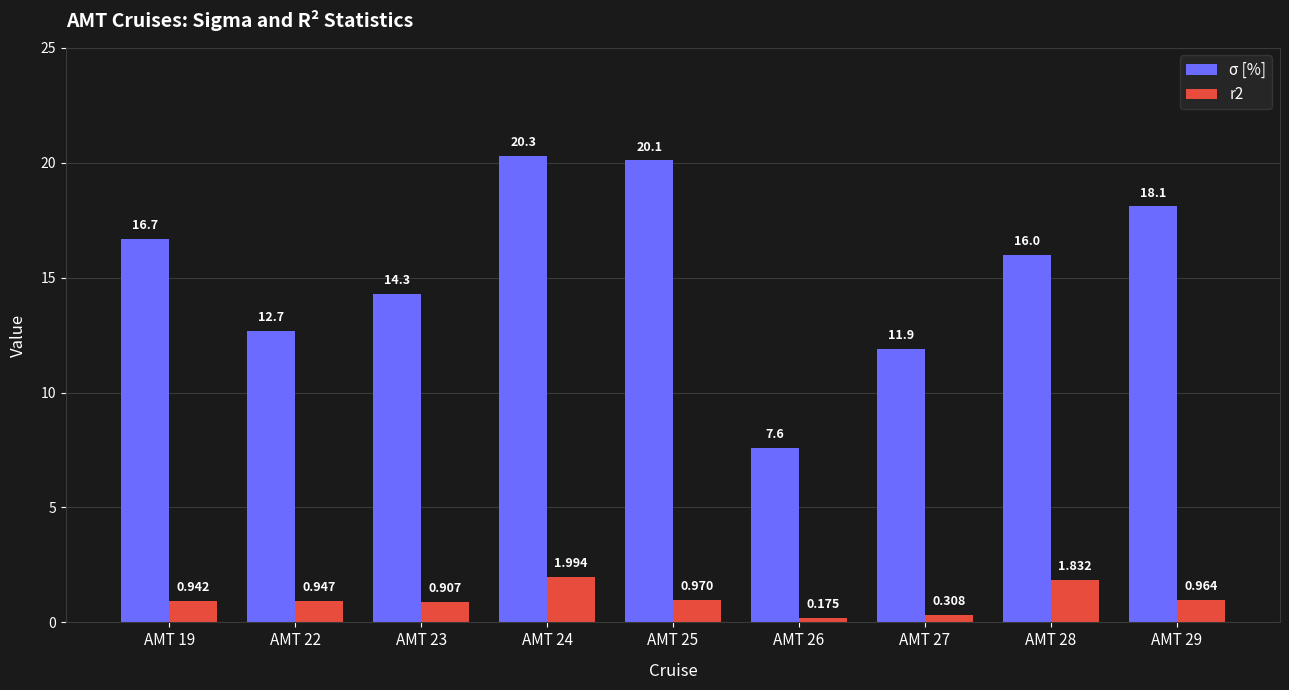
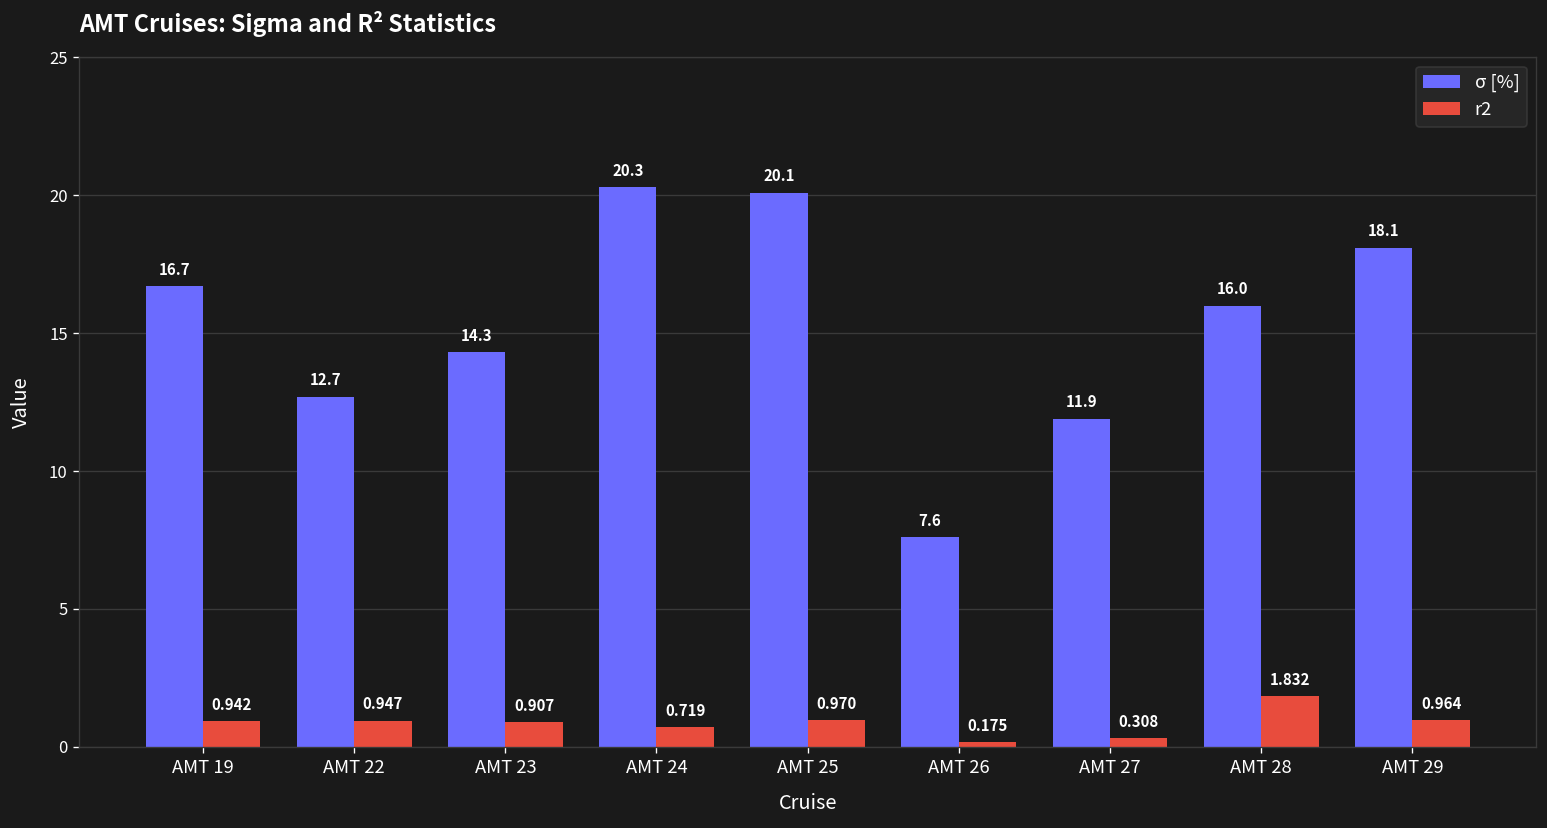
  {
    "σ [%]": {
      "AMT 19": 16.7,
      "AMT 22": 12.7,
      "AMT 23": 14.3,
      "AMT 24": 20.3,
      "AMT 25": 20.1,
      "AMT 26": 7.6,
      "AMT 27": 11.9,
      "AMT 28": 16.0,
      "AMT 29": 18.1
    },
    "r2": {
      "AMT 19": 0.942,
      "AMT 22": 0.947,
      "AMT 23": 0.907,
-     "AMT 24": 1.994,
+     "AMT 24": 0.719,
      "AMT 25": 0.970,
      "AMT 26": 0.175,
      "AMT 27": 0.308,
      "AMT 28": 1.832,
      "AMT 29": 0.964
    }
  }
